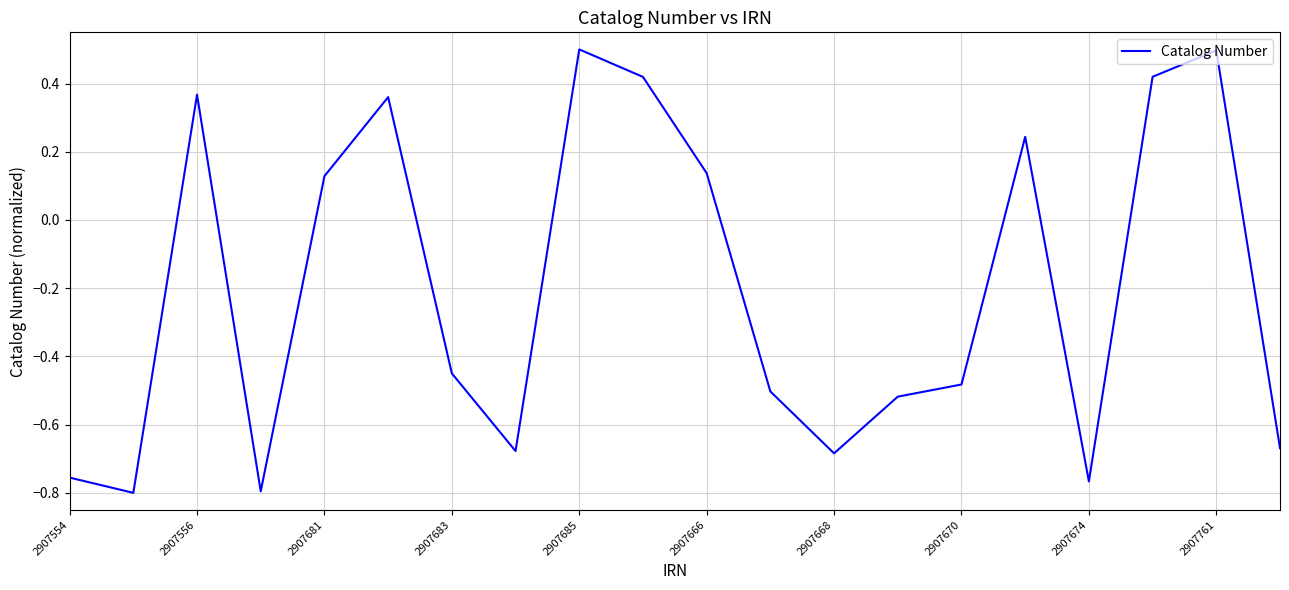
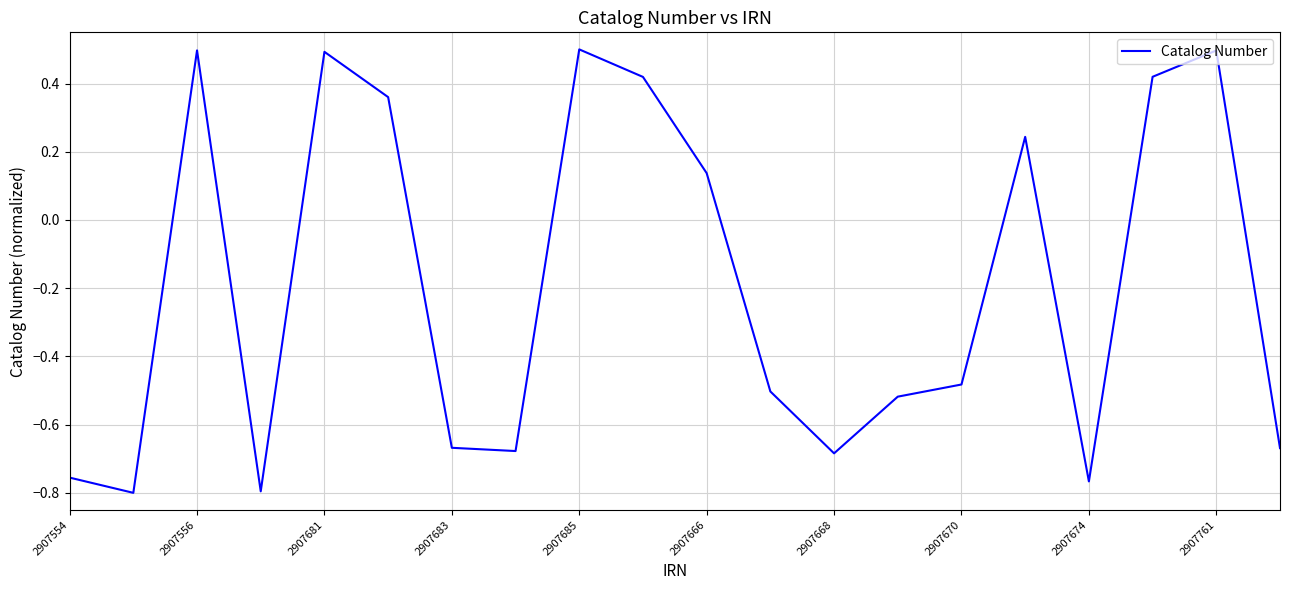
  {
    "2907554": -0.76,
-   "2907556": 0.37,
-   "2907681": 0.13,
-   "2907683": -0.45,
+   "2907556": 0.50,
+   "2907681": 0.49,
+   "2907683": -0.67,
    "2907685": 0.50,
    "2907666": 0.14,
    "2907668": -0.68,
    "2907670": -0.48,
    "2907674": -0.77
  }
